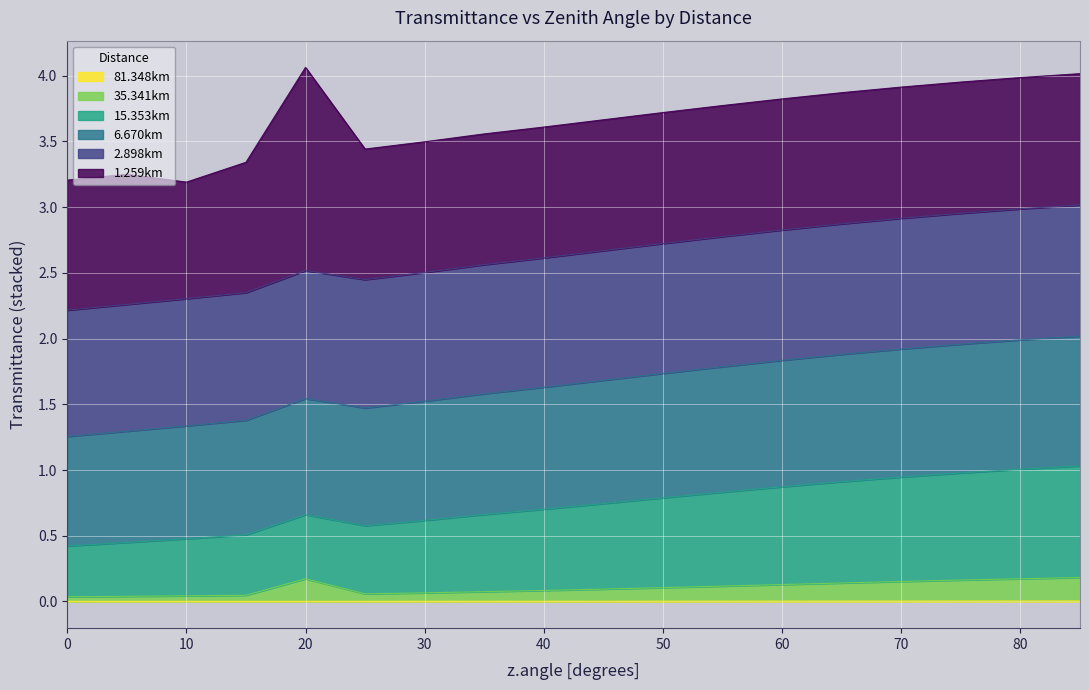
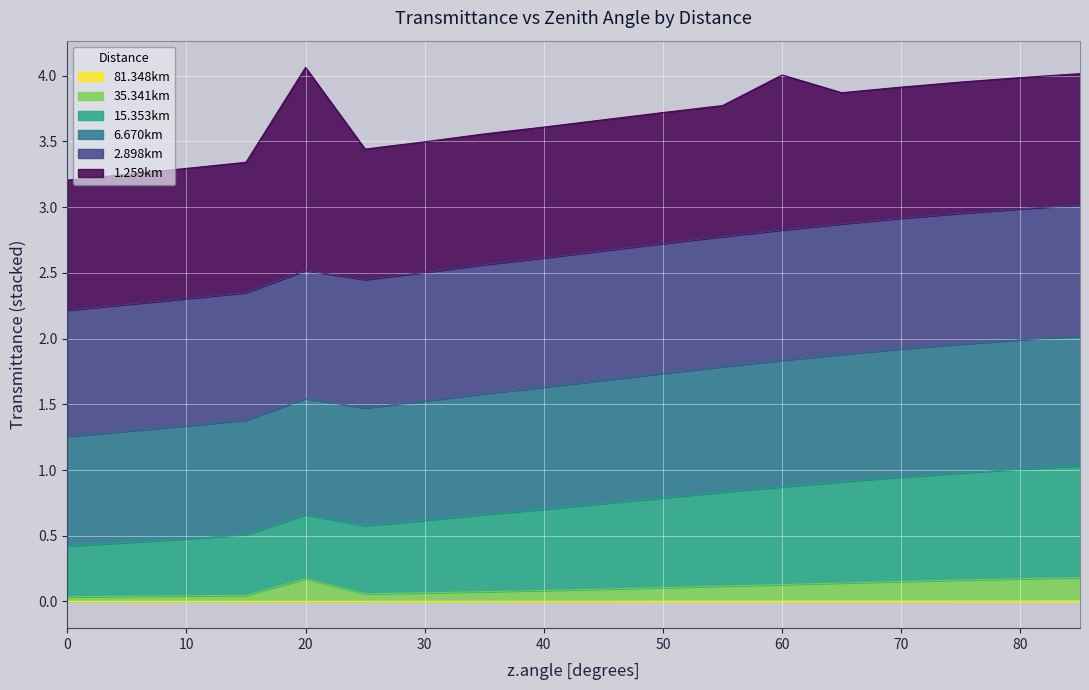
  {
    "81.348km": {
      "0": 0.00,
      "10": 0.00,
      "20": 0.00,
      "30": 0.00,
      "40": 0.00,
      "50": 0.00,
      "60": 0.00,
      "70": 0.00,
      "80": 0.00
    },
    "35.341km": {
      "0": 0.03,
      "10": 0.04,
      "20": 0.17,
      "30": 0.06,
      "40": 0.08,
      "50": 0.10,
      "60": 0.13,
      "70": 0.15,
      "80": 0.17
    },
    "1.259km": {
      "0": 0.99,
-     "10": 0.89,
+     "10": 0.99,
      "20": 1.55,
      "30": 0.99,
      "40": 1.00,
      "50": 1.00,
-     "60": 1.00,
+     "60": 1.18,
      "70": 1.00,
      "80": 1.00
    }
  }
